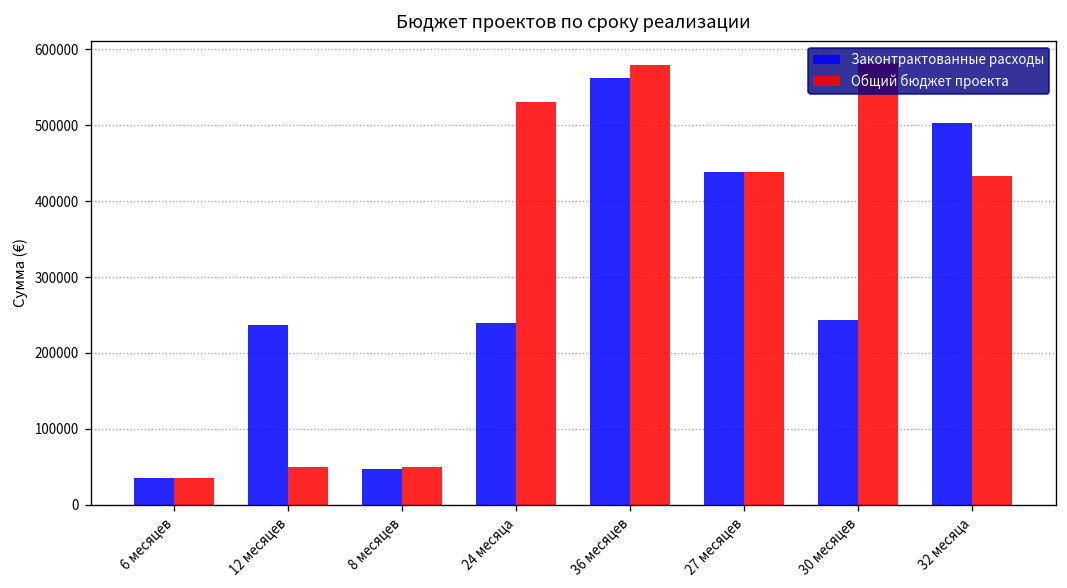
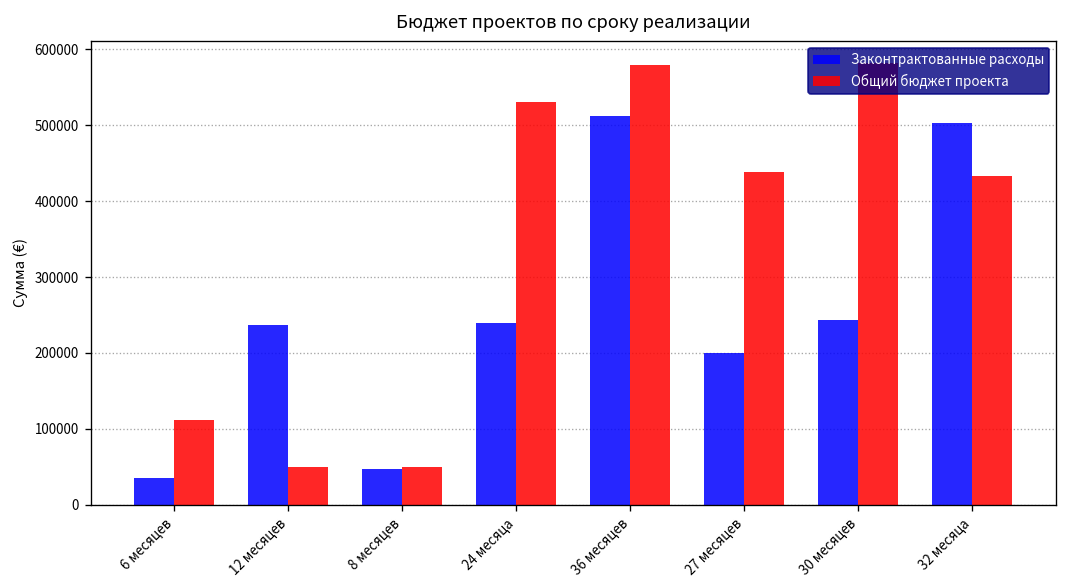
  {
    "Законтрактованные расходы": {
      "6 месяцев": 30000,
      "12 месяцев": 240000,
      "8 месяцев": 50000,
      "24 месяца": 240000,
-     "36 месяцев": 560000,
-     "27 месяцев": 440000,
+     "36 месяцев": 510000,
+     "27 месяцев": 200000,
      "30 месяцев": 240000,
      "32 месяца": 500000
    },
    "Общий бюджет проекта": {
-     "6 месяцев": 30000,
+     "6 месяцев": 110000,
      "12 месяцев": 50000,
      "8 месяцев": 50000,
      "24 месяца": 530000,
      "36 месяцев": 580000,
      "27 месяцев": 440000,
      "32 месяца": 430000
    }
  }
